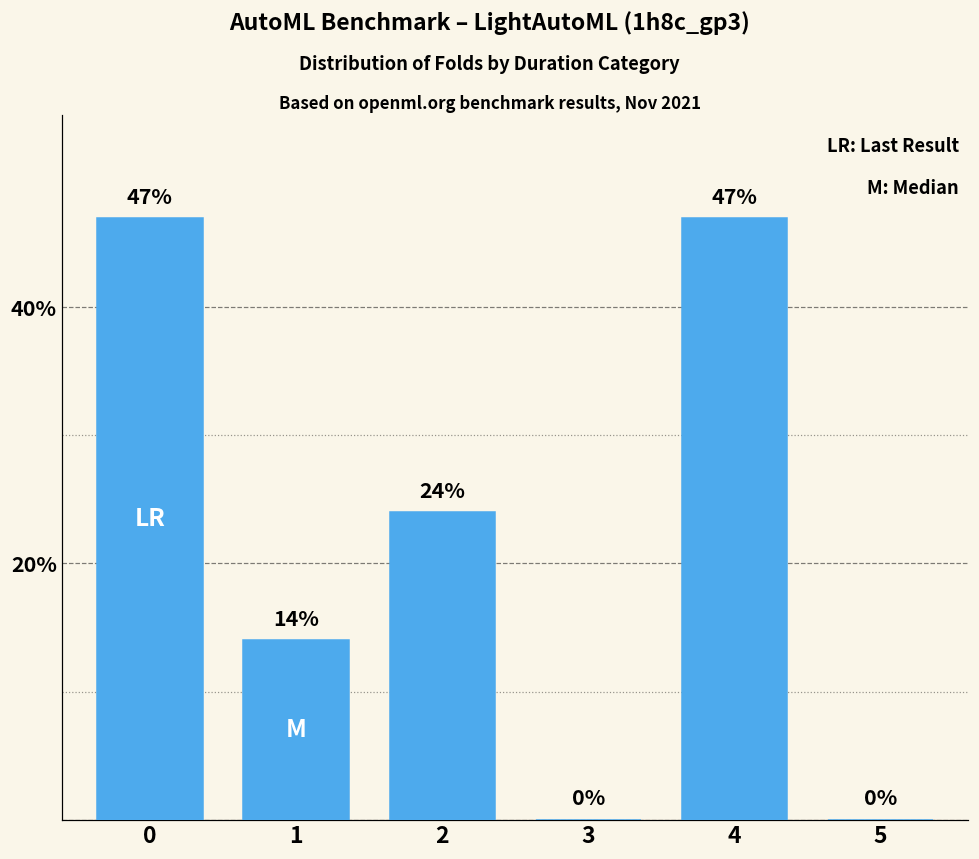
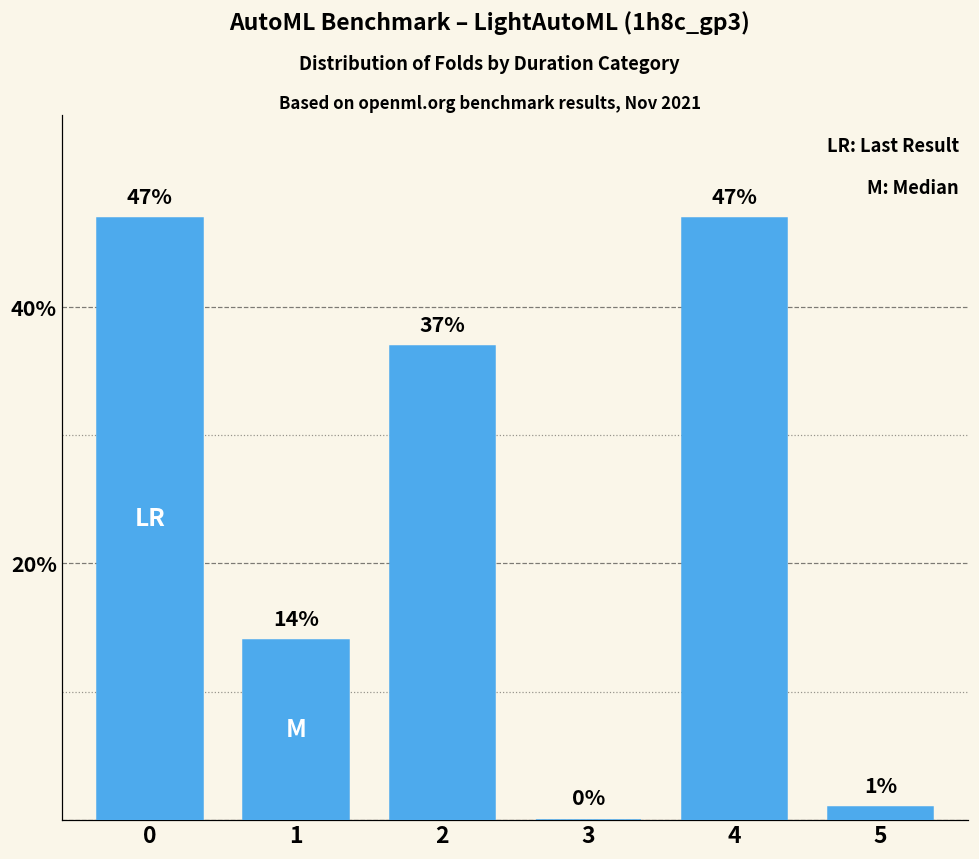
  {
    "0": "47%",
    "1": "14%",
-   "2": "24%",
+   "2": "37%",
    "3": "0%",
    "4": "47%",
-   "5": "0%"
+   "5": "1%"
  }
